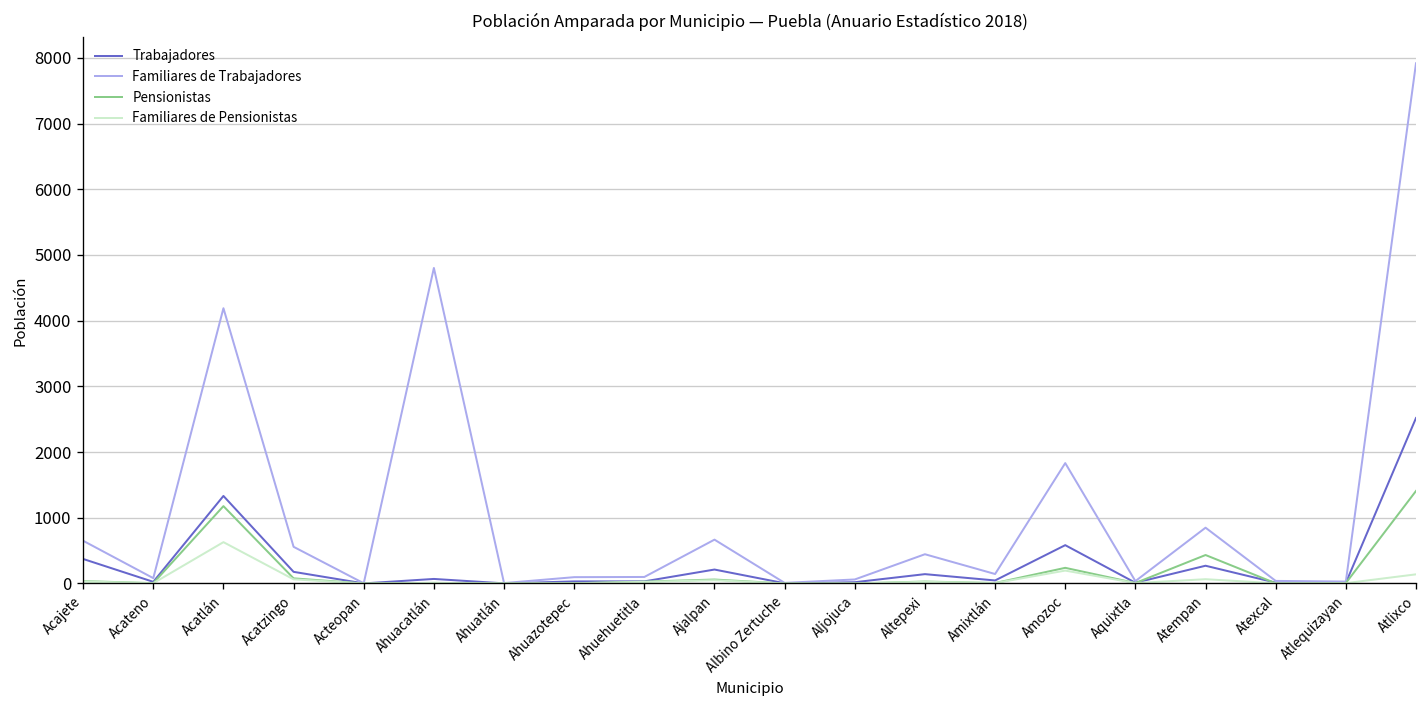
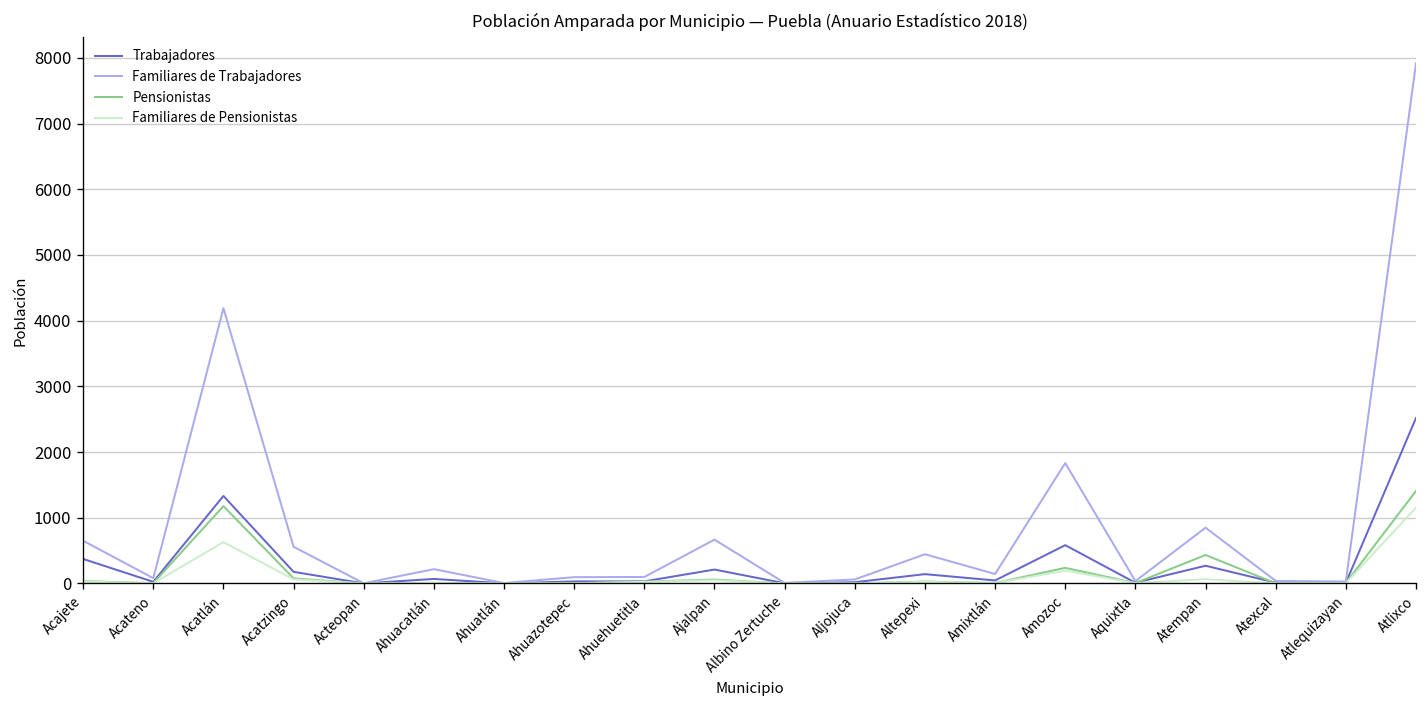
  {
    "Trabajadores": {
      "Acajete": 400,
      "Acatlán": 1300,
      "Acatzingo": 200,
      "Ahuacatlán": 100,
      "Ajalpan": 200,
      "Altepexi": 100,
      "Amozoc": 600,
      "Atempan": 300,
      "Atlixco": 2500
    },
    "Familiares de Trabajadores": {
      "Acajete": 700,
      "Acateno": 100,
      "Acatlán": 4200,
      "Acatzingo": 600,
-     "Ahuacatlán": 4800,
+     "Ahuacatlán": 200,
      "Ahuazotepec": 100,
      "Ahuehuetitla": 100,
      "Ajalpan": 700,
      "Altepexi": 400,
      "Amixtlán": 100,
      "Amozoc": 1800,
      "Atempan": 800,
      "Atlixco": 7900
    },
    "Pensionistas": {
      "Acatlán": 1200,
      "Atempan": 400,
      "Atlixco": 1400
    },
    "Familiares de Pensionistas": {
      "Acatlán": 600,
      "Atempan": 100,
-     "Atlixco": 100
+     "Atlixco": 1200
    }
  }
